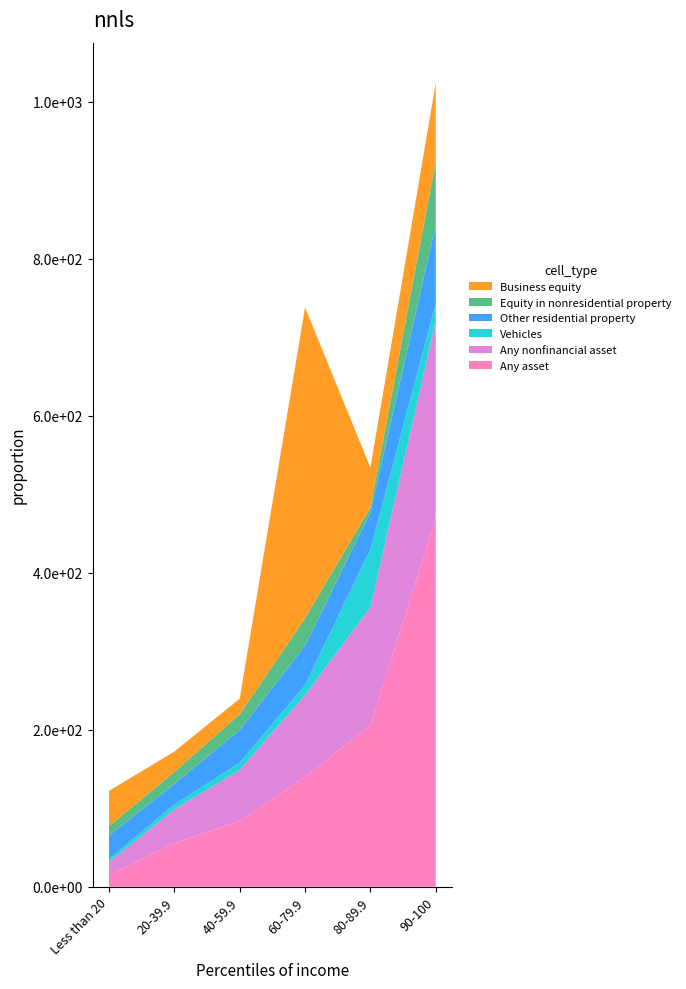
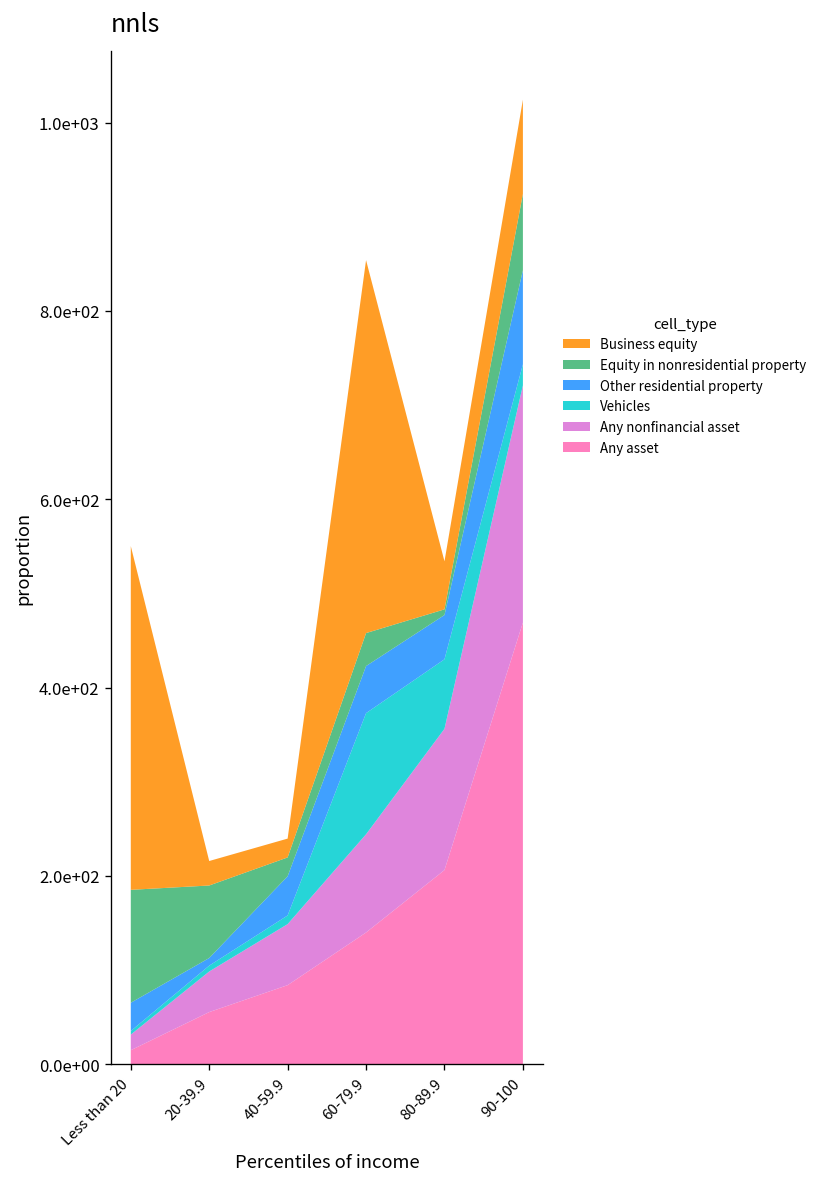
  {
    "Vehicles": {
      "Less than 20": 0,
      "20-39.9": 10,
      "40-59.9": 10,
-     "60-79.9": 10,
+     "60-79.9": 130,
      "80-89.9": 70,
      "90-100": 20
    },
    "Other residential property": {
      "Less than 20": 30,
-     "20-39.9": 30,
+     "20-39.9": 10,
      "40-59.9": 40,
      "60-79.9": 50,
      "80-89.9": 50,
      "90-100": 100
    },
    "Equity in nonresidential property": {
-     "Less than 20": 10,
-     "20-39.9": 20,
+     "Less than 20": 120,
+     "20-39.9": 80,
      "40-59.9": 20,
      "60-79.9": 40,
      "80-89.9": 10,
      "90-100": 80
    },
    "Business equity": {
-     "Less than 20": 50,
+     "Less than 20": 360,
      "20-39.9": 30,
      "40-59.9": 20,
      "60-79.9": 400,
      "80-89.9": 50,
      "90-100": 100
    }
  }
